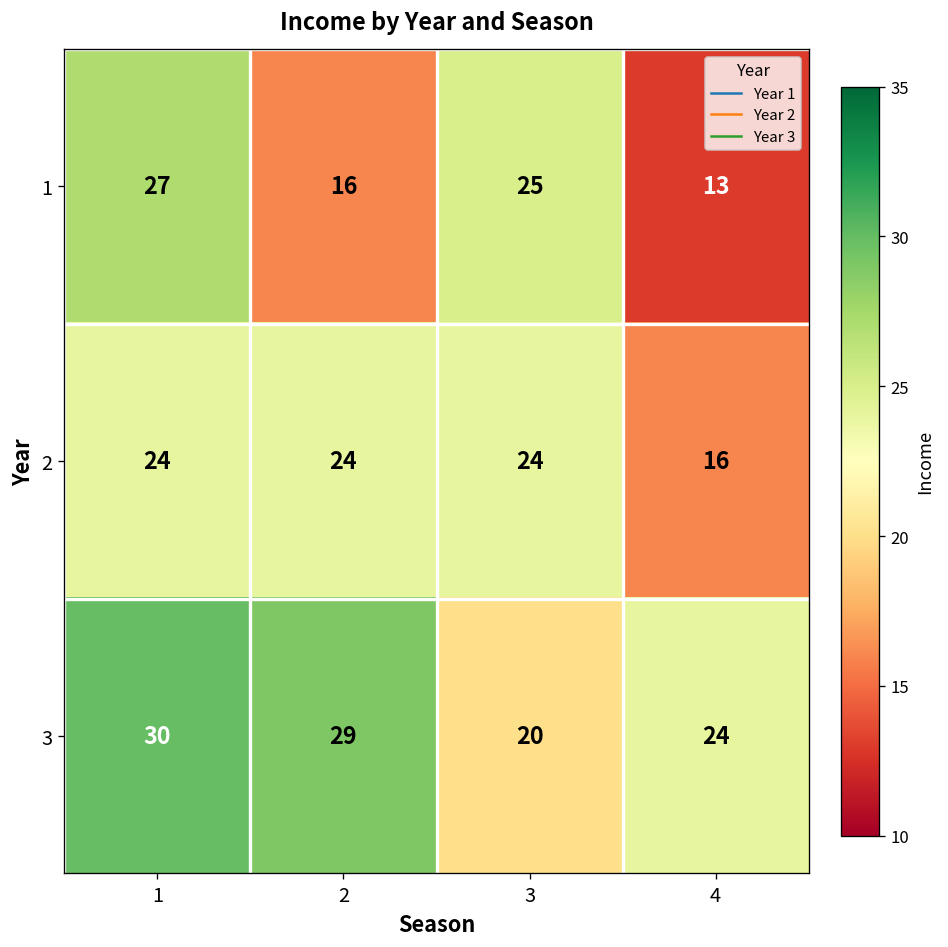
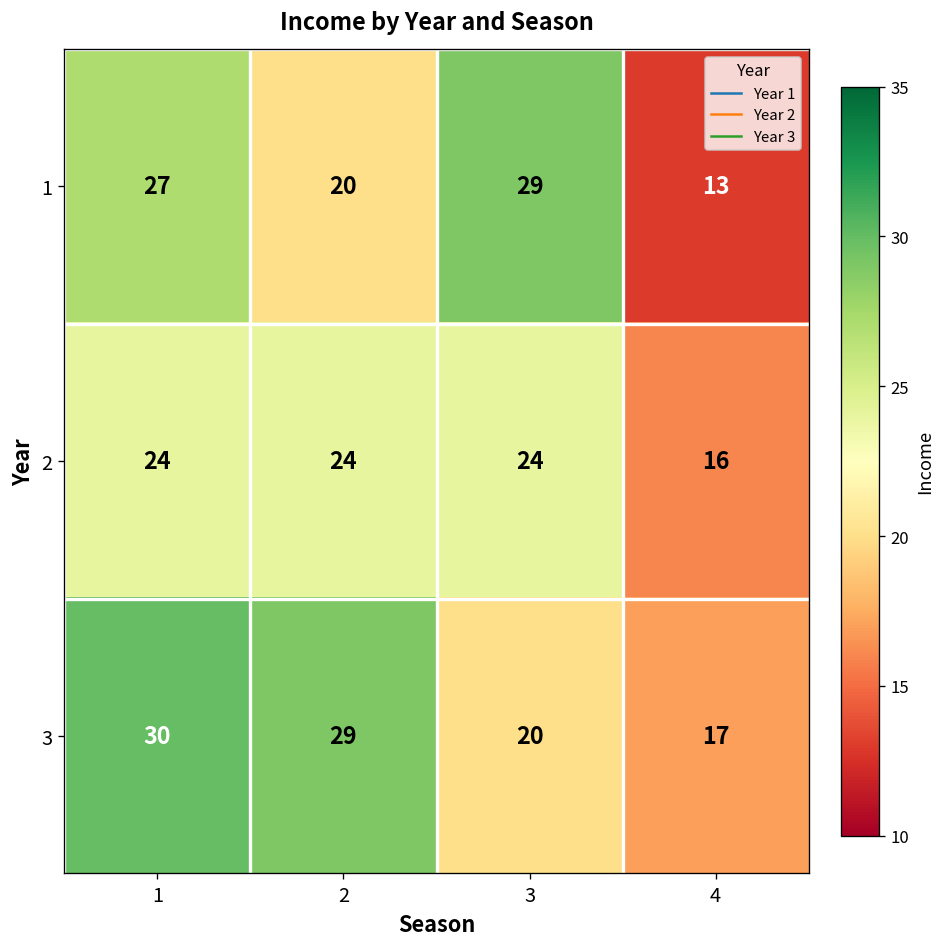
  {
    "1": {
      "1": 27,
-     "2": 16,
-     "3": 25,
+     "2": 20,
+     "3": 29,
      "4": 13
    },
    "2": {
      "1": 24,
      "2": 24,
      "3": 24,
      "4": 16
    },
    "3": {
      "1": 30,
      "2": 29,
      "3": 20,
-     "4": 24
+     "4": 17
    }
  }
